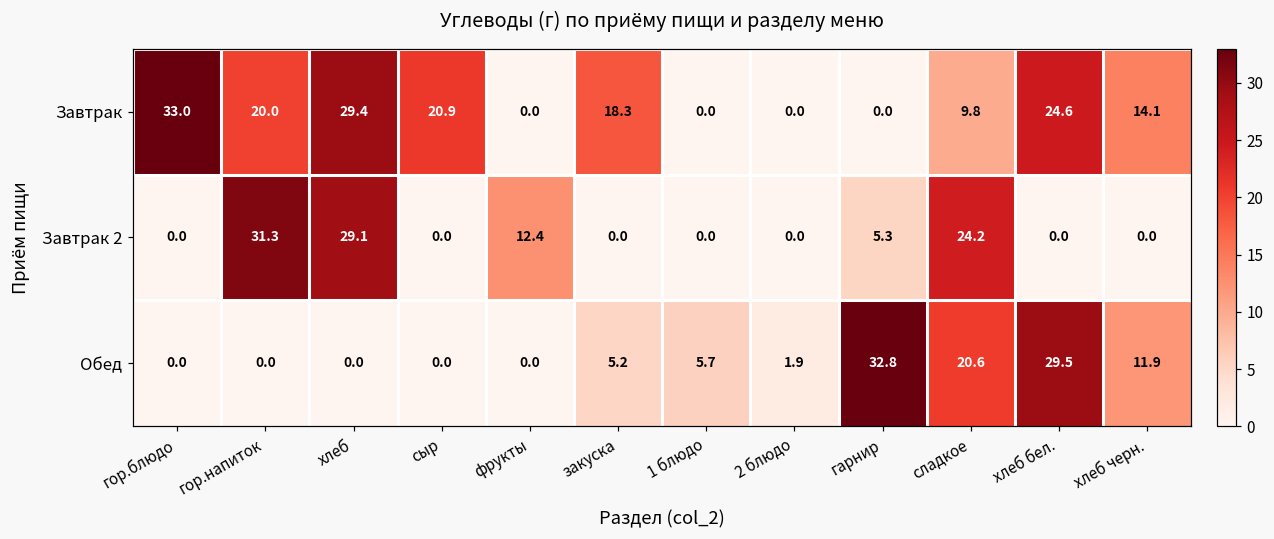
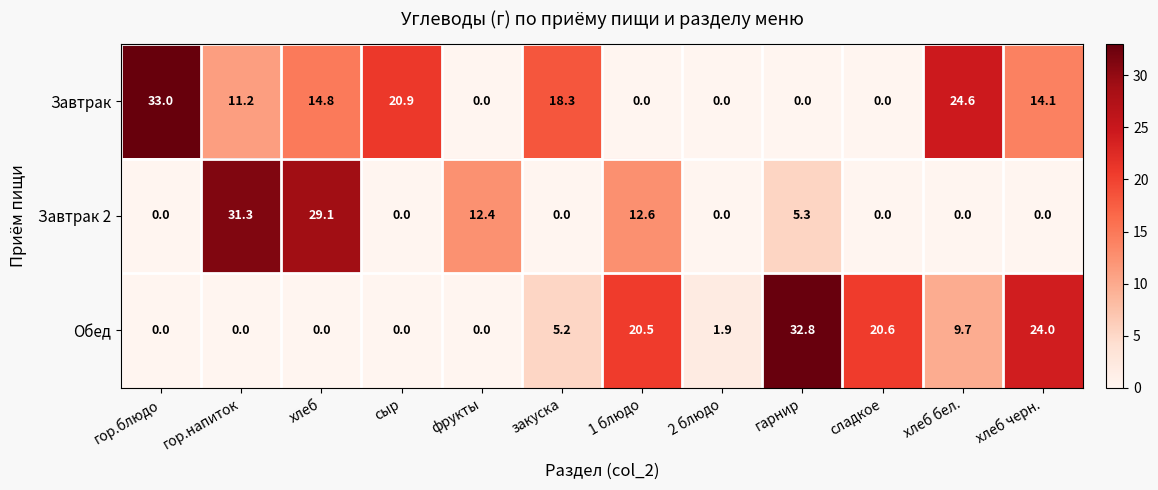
  {
    "Завтрак": {
      "гор.блюдо": 33.0,
-     "гор.напиток": 20.0,
-     "хлеб": 29.4,
+     "гор.напиток": 11.2,
+     "хлеб": 14.8,
      "сыр": 20.9,
      "фрукты": 0.0,
      "закуска": 18.3,
      "1 блюдо": 0.0,
      "2 блюдо": 0.0,
      "гарнир": 0.0,
-     "сладкое": 9.8,
+     "сладкое": 0.0,
      "хлеб бел.": 24.6,
      "хлеб черн.": 14.1
    },
    "Завтрак 2": {
      "гор.блюдо": 0.0,
      "гор.напиток": 31.3,
      "хлеб": 29.1,
      "сыр": 0.0,
      "фрукты": 12.4,
      "закуска": 0.0,
-     "1 блюдо": 0.0,
+     "1 блюдо": 12.6,
      "2 блюдо": 0.0,
      "гарнир": 5.3,
-     "сладкое": 24.2,
+     "сладкое": 0.0,
      "хлеб бел.": 0.0,
      "хлеб черн.": 0.0
    },
    "Обед": {
      "гор.блюдо": 0.0,
      "гор.напиток": 0.0,
      "хлеб": 0.0,
      "сыр": 0.0,
      "фрукты": 0.0,
      "закуска": 5.2,
-     "1 блюдо": 5.7,
+     "1 блюдо": 20.5,
      "2 блюдо": 1.9,
      "гарнир": 32.8,
      "сладкое": 20.6,
-     "хлеб бел.": 29.5,
-     "хлеб черн.": 11.9
+     "хлеб бел.": 9.7,
+     "хлеб черн.": 24.0
    }
  }
